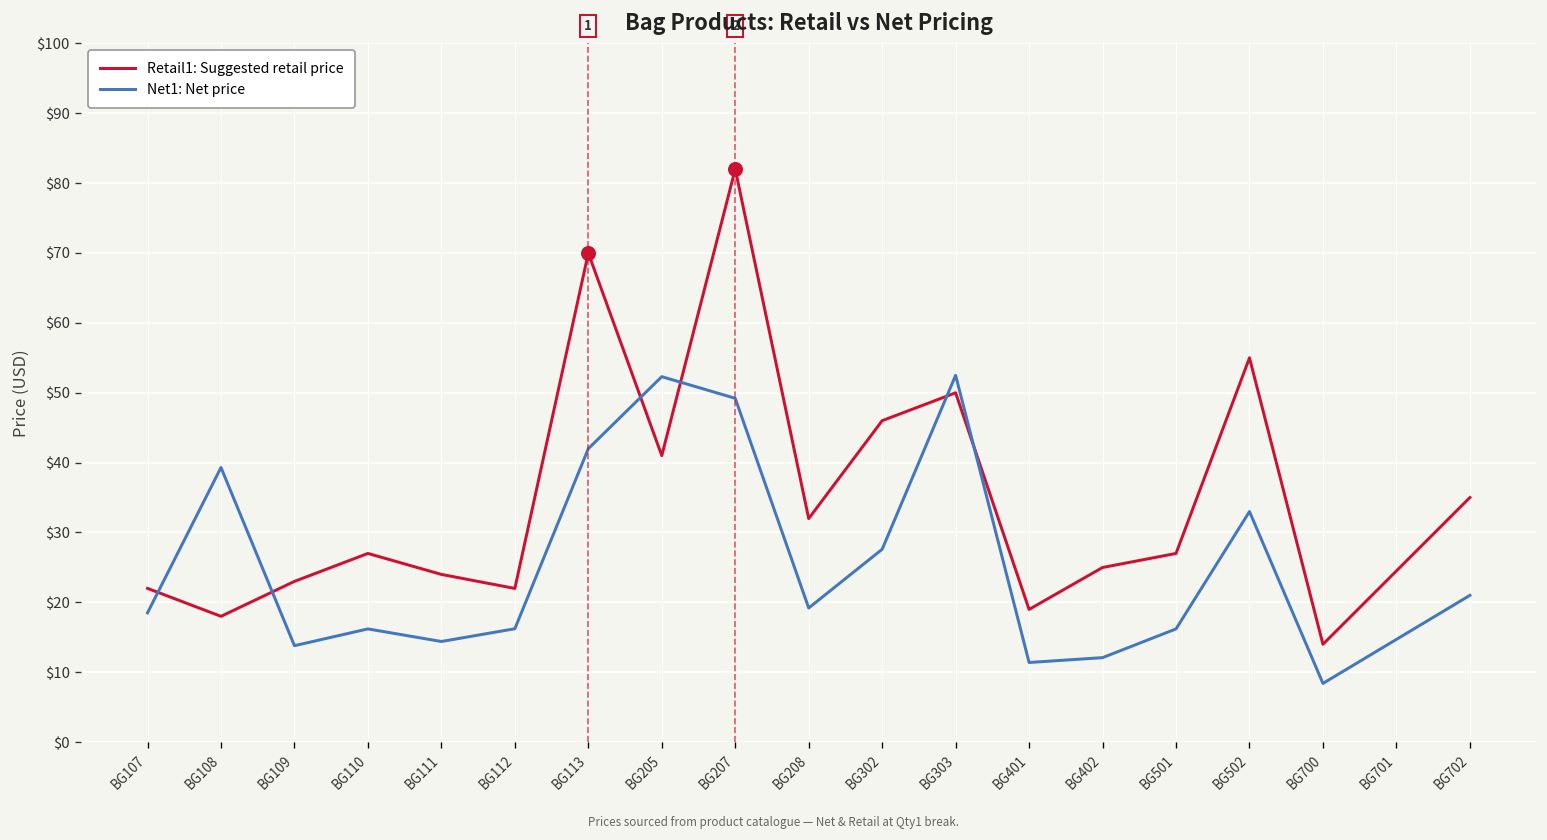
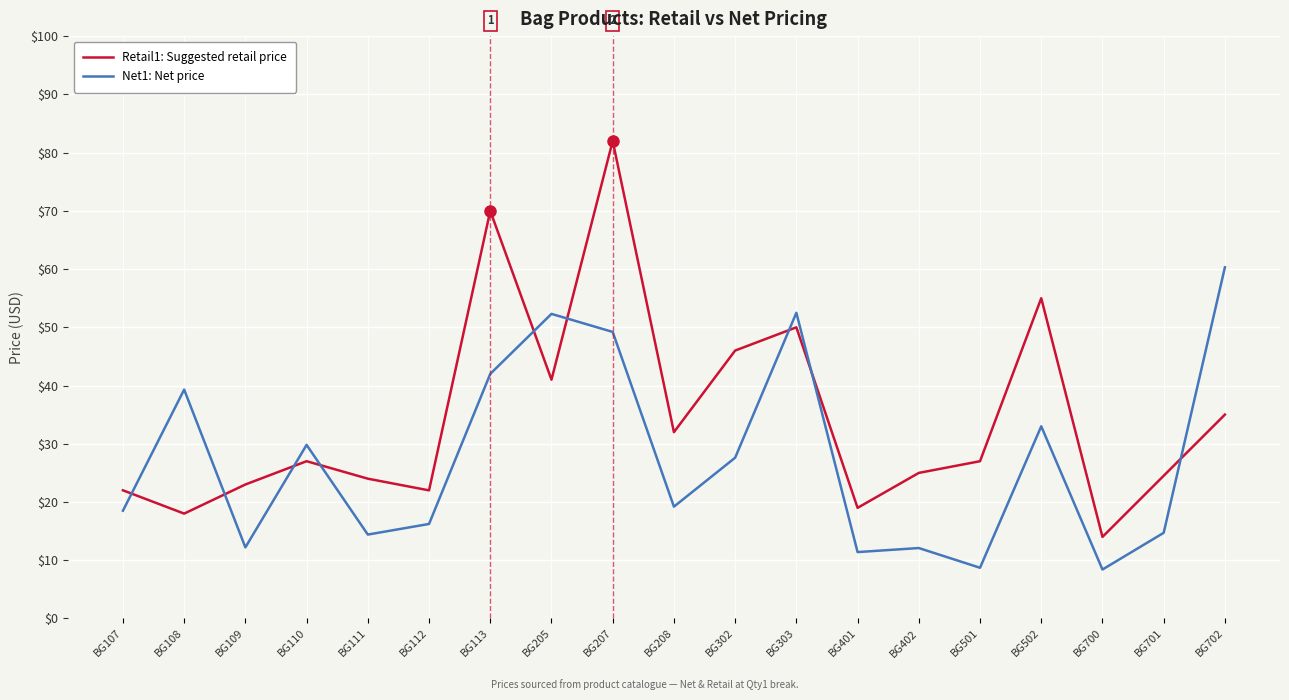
  {
    "Net1: Net price": {
      "BG107": "$19",
      "BG108": "$39",
-     "BG109": "$14",
-     "BG110": "$16",
+     "BG109": "$12",
+     "BG110": "$30",
      "BG111": "$14",
      "BG112": "$16",
      "BG113": "$42",
      "BG205": "$52",
      "BG207": "$49",
      "BG208": "$19",
      "BG302": "$28",
      "BG303": "$52",
      "BG401": "$11",
      "BG402": "$12",
-     "BG501": "$16",
+     "BG501": "$9",
      "BG502": "$33",
      "BG700": "$8",
      "BG701": "$15",
-     "BG702": "$21"
+     "BG702": "$60"
    }
  }
